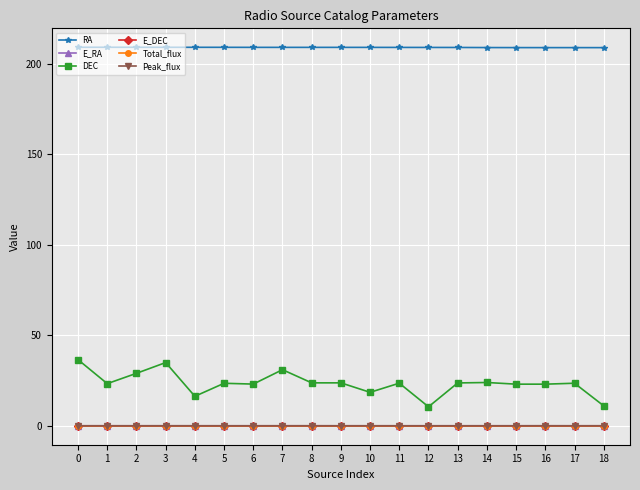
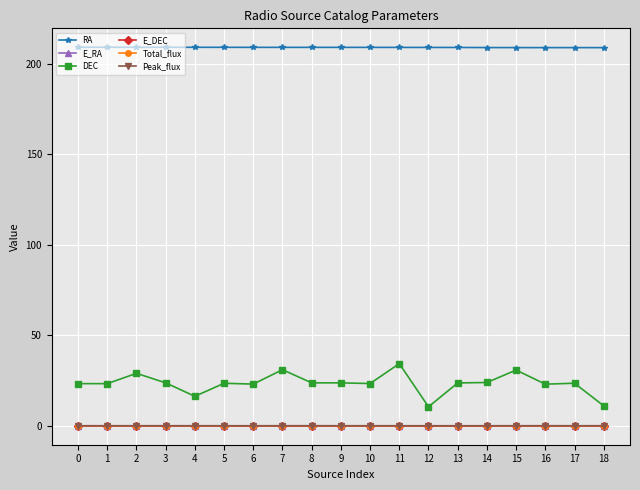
  {
    "RA": {
      "4": 209,
      "5": 209,
      "6": 209,
      "7": 209,
      "8": 209,
      "9": 209,
      "10": 209,
      "11": 209,
      "12": 209,
      "13": 209,
      "14": 209,
      "15": 209,
      "16": 209,
      "17": 209,
      "18": 209
    },
    "Peak_flux": {
      "0": 0,
      "1": 0,
      "2": 0,
      "3": 0,
      "4": 0,
      "5": 0,
      "6": 0,
      "7": 0,
      "8": 0,
      "9": 0,
      "10": 0,
      "11": 0,
      "12": 0,
      "13": 0,
      "14": 0,
      "15": 0,
      "16": 0,
      "17": 0,
      "18": 0
    },
    "DEC": {
-     "0": 36,
+     "0": 23,
      "1": 23,
      "2": 29,
-     "3": 35,
+     "3": 24,
      "4": 16,
      "5": 23,
      "6": 23,
      "7": 31,
      "8": 24,
      "9": 24,
-     "10": 18,
-     "11": 24,
+     "10": 23,
+     "11": 34,
      "12": 10,
      "13": 24,
      "14": 24,
-     "15": 23,
+     "15": 31,
      "16": 23,
      "17": 24,
      "18": 11
    }
  }
